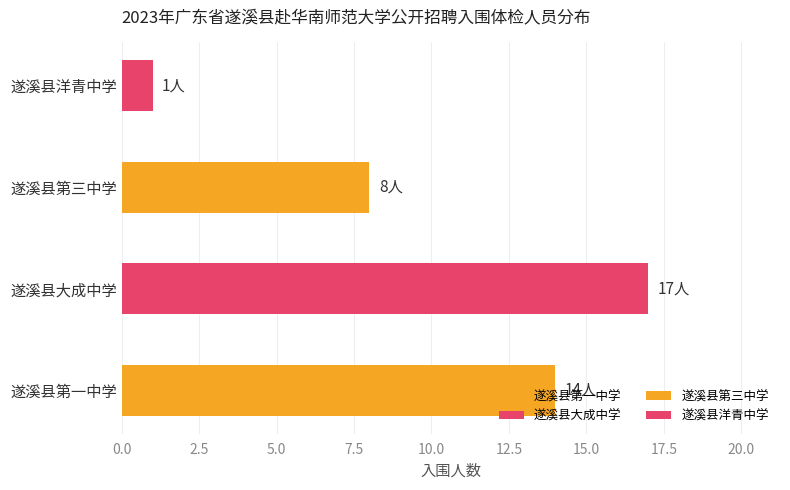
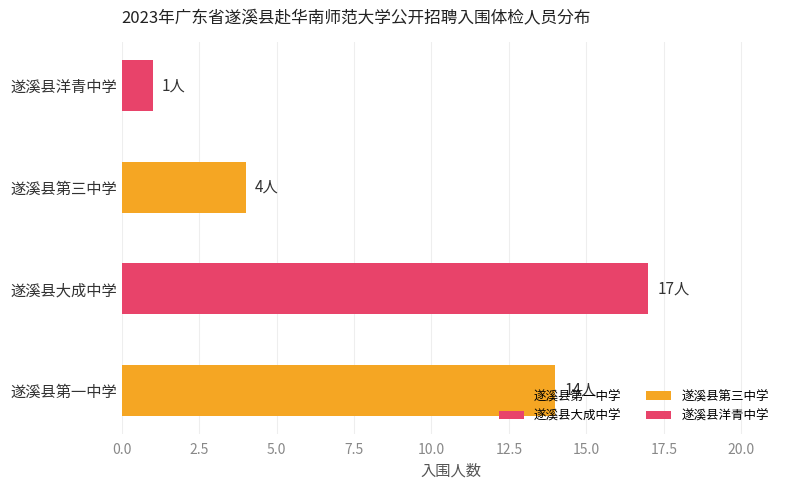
  {
    "遂溪县洋青中学": "1人",
-   "遂溪县第三中学": "8人",
+   "遂溪县第三中学": "4人",
    "遂溪县大成中学": "17人",
    "遂溪县第一中学": "14人"
  }
